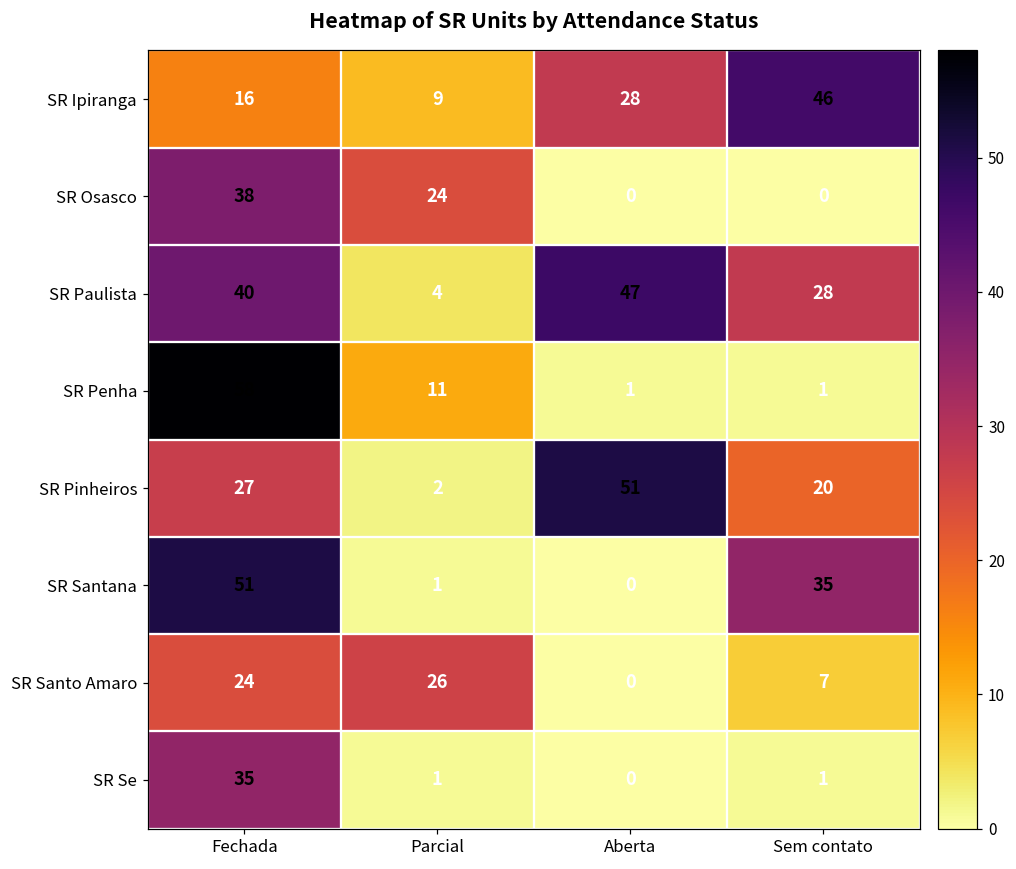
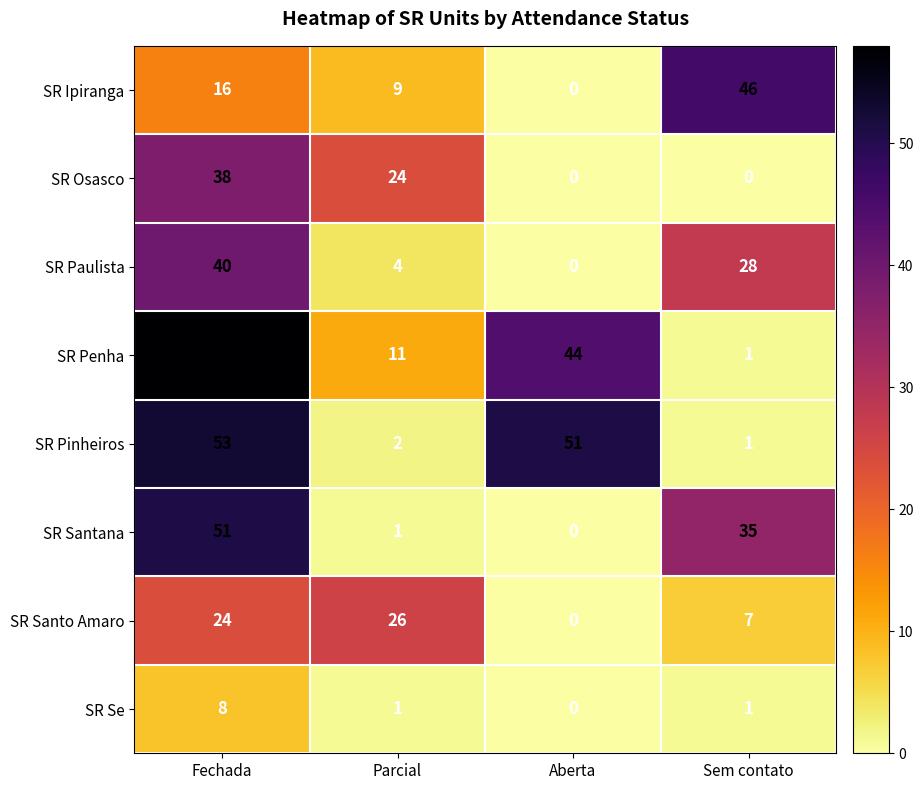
  {
    "SR Ipiranga": {
      "Fechada": 16,
      "Parcial": 9,
-     "Aberta": 28,
+     "Aberta": 0,
      "Sem contato": 46
    },
    "SR Osasco": {
      "Fechada": 38,
      "Parcial": 24,
      "Aberta": 0,
      "Sem contato": 0
    },
    "SR Paulista": {
      "Fechada": 40,
      "Parcial": 4,
-     "Aberta": 47,
+     "Aberta": 0,
      "Sem contato": 28
    },
    "SR Penha": {
      "Parcial": 11,
-     "Aberta": 1,
+     "Aberta": 44,
      "Sem contato": 1
    },
    "SR Pinheiros": {
-     "Fechada": 27,
+     "Fechada": 53,
      "Parcial": 2,
      "Aberta": 51,
-     "Sem contato": 20
+     "Sem contato": 1
    },
    "SR Santana": {
      "Fechada": 51,
      "Parcial": 1,
      "Aberta": 0,
      "Sem contato": 35
    },
    "SR Santo Amaro": {
      "Fechada": 24,
      "Parcial": 26,
      "Aberta": 0,
      "Sem contato": 7
    },
    "SR Se": {
-     "Fechada": 35,
+     "Fechada": 8,
      "Parcial": 1,
      "Aberta": 0,
      "Sem contato": 1
    }
  }
